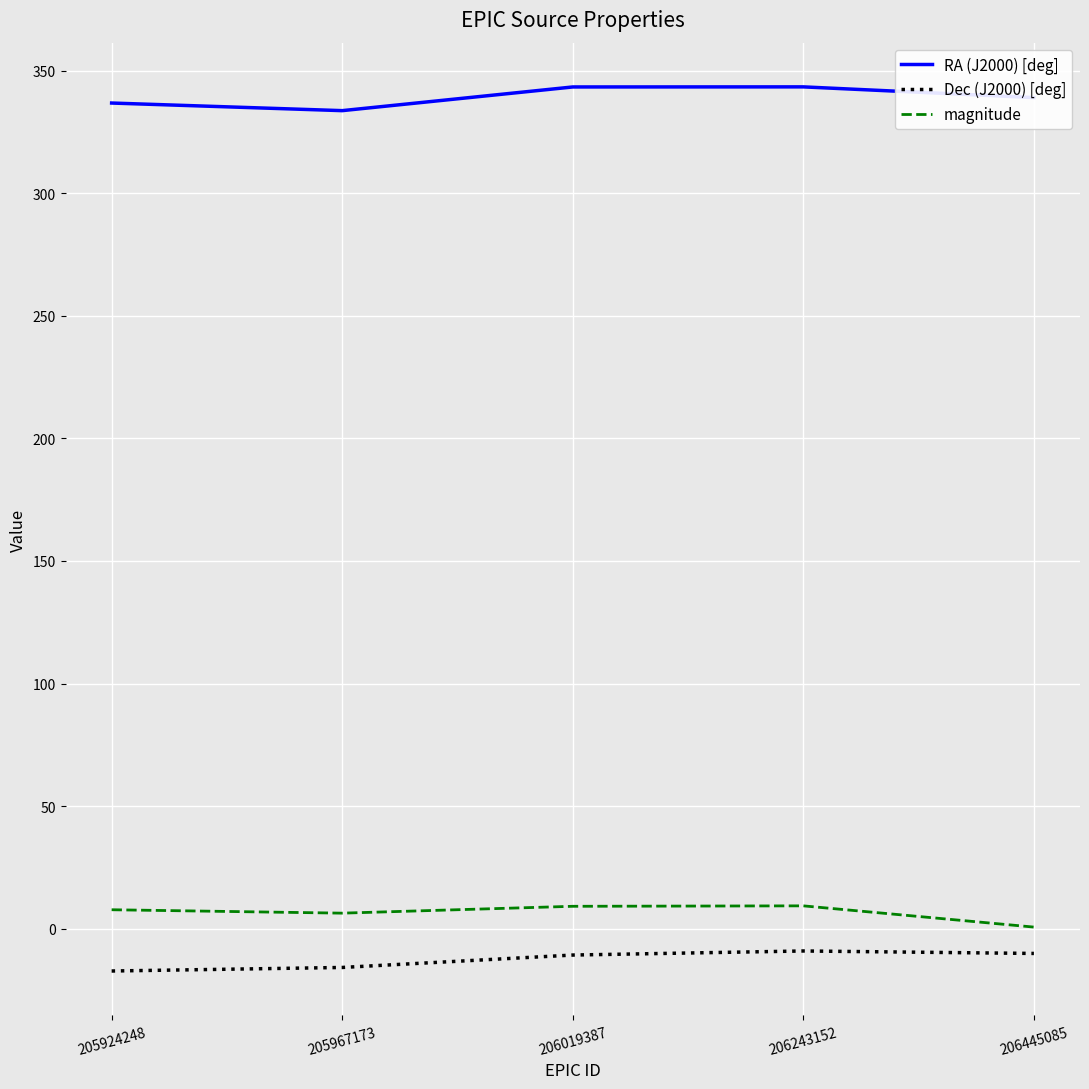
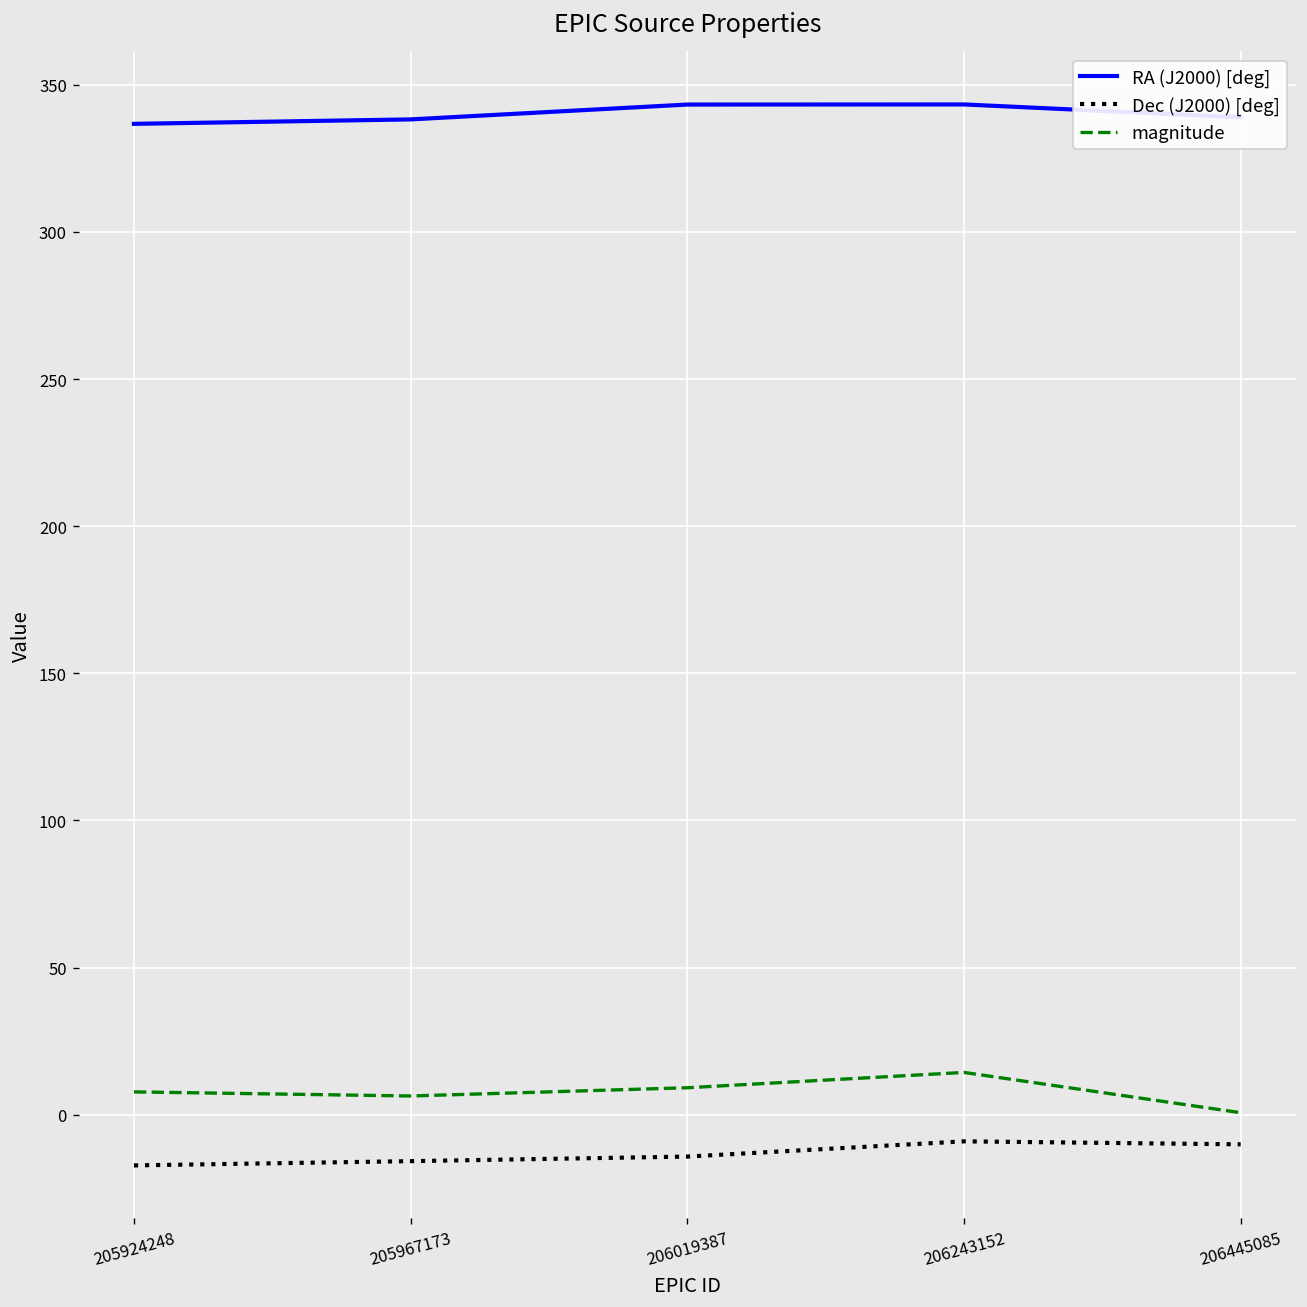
  {
    "RA (J2000) [deg]": {
      "205924248": 337,
-     "205967173": 334,
+     "205967173": 338,
      "206019387": 343,
      "206243152": 343
    },
    "Dec (J2000) [deg]": {
      "205924248": -17,
      "205967173": -16,
-     "206019387": -11,
+     "206019387": -14,
      "206243152": -9,
      "206445085": -10
    },
    "magnitude": {
      "205924248": 8,
      "205967173": 6,
      "206019387": 9,
-     "206243152": 9,
+     "206243152": 14,
      "206445085": 1
    }
  }
